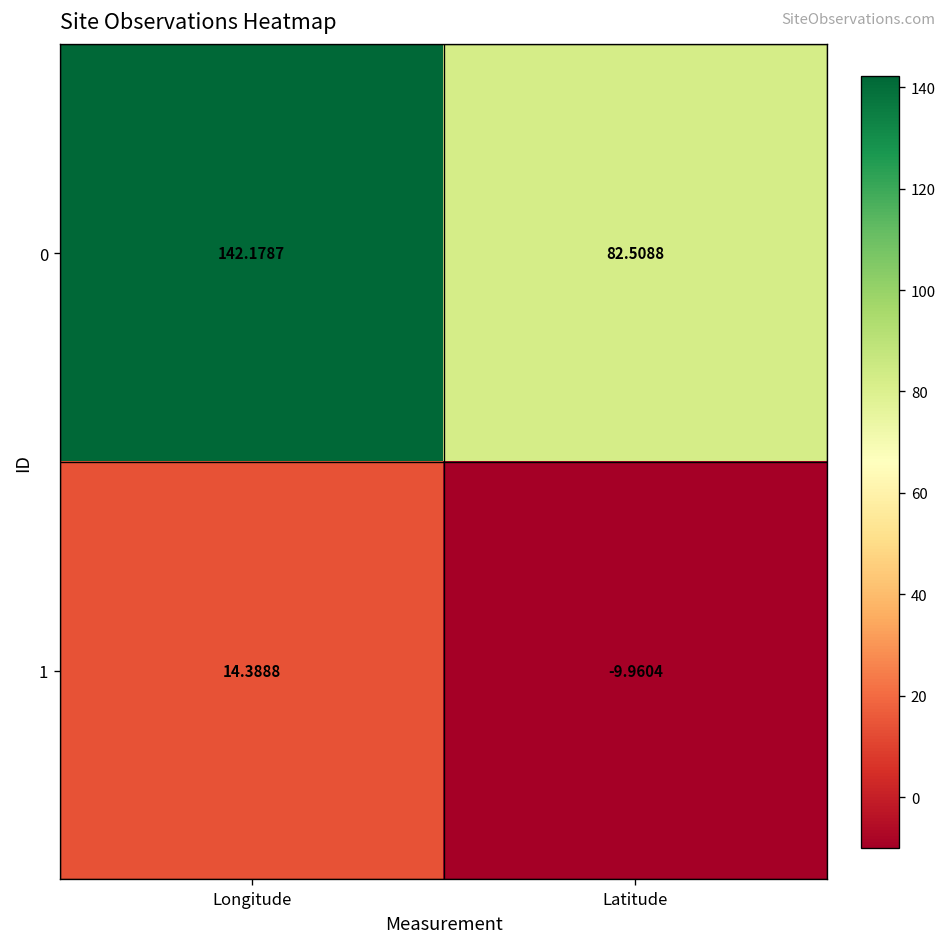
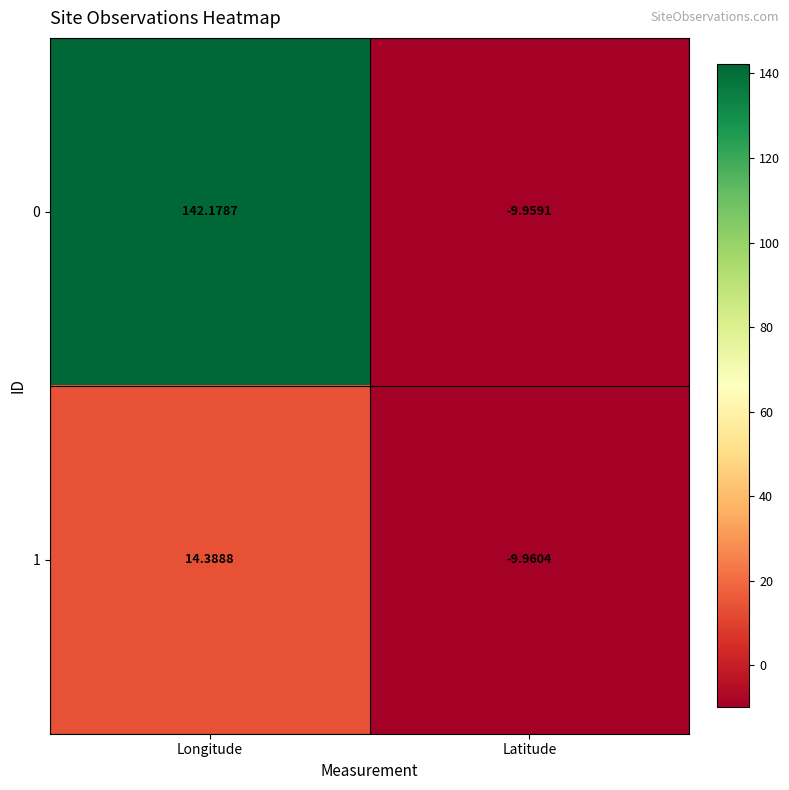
  {
    "0": {
      "Longitude": 142.1787,
-     "Latitude": 82.5088
+     "Latitude": -9.9591
    },
    "1": {
      "Longitude": 14.3888,
      "Latitude": -9.9604
    }
  }
